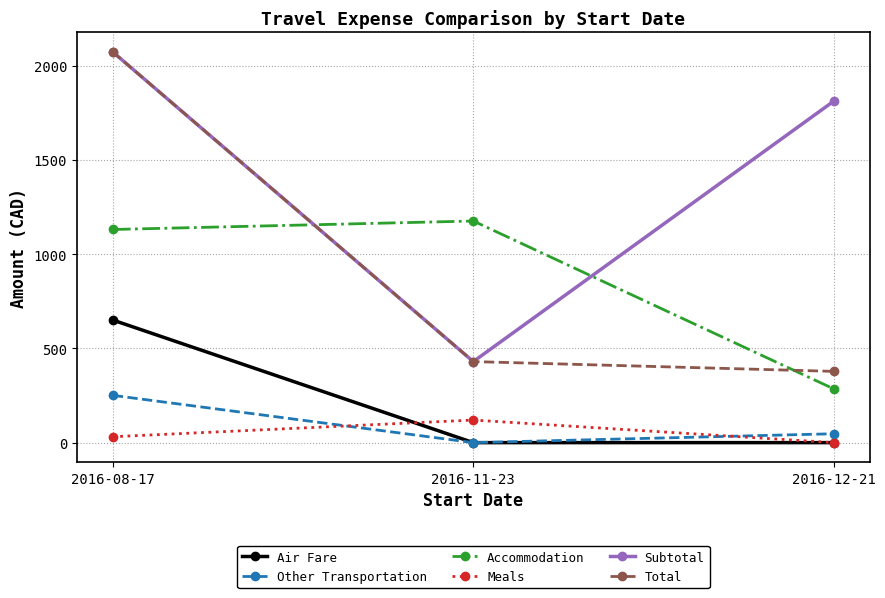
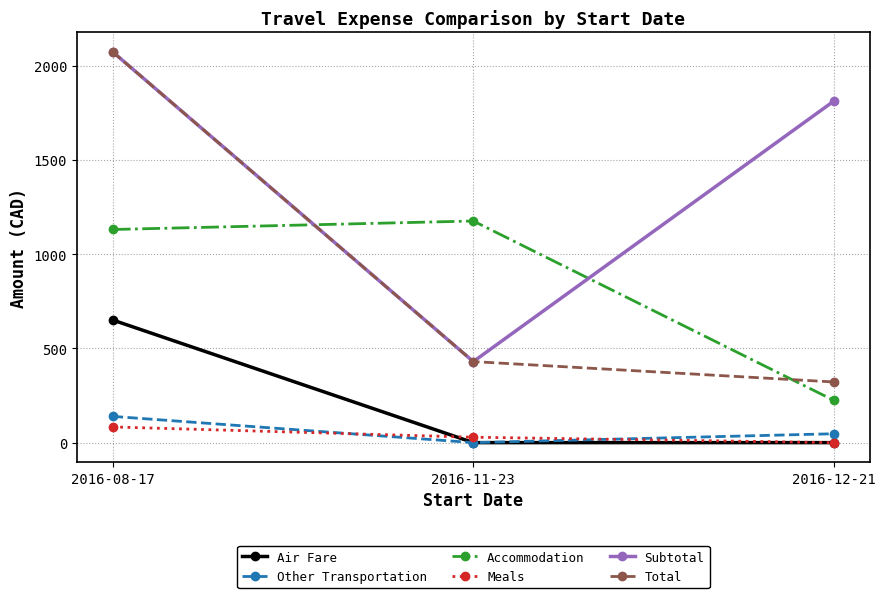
  {
    "Air Fare": {
      "2016-08-17": 650
    },
    "Other Transportation": {
-     "2016-08-17": 250,
+     "2016-08-17": 140,
      "2016-12-21": 50
    },
    "Accommodation": {
      "2016-08-17": 1130,
      "2016-11-23": 1180,
-     "2016-12-21": 290
+     "2016-12-21": 220
    },
    "Meals": {
-     "2016-08-17": 30,
-     "2016-11-23": 120
+     "2016-08-17": 80,
+     "2016-11-23": 30
    },
    "Subtotal": {
      "2016-12-21": 1810
    },
    "Total": {
-     "2016-12-21": 380
+     "2016-12-21": 320
    }
  }
